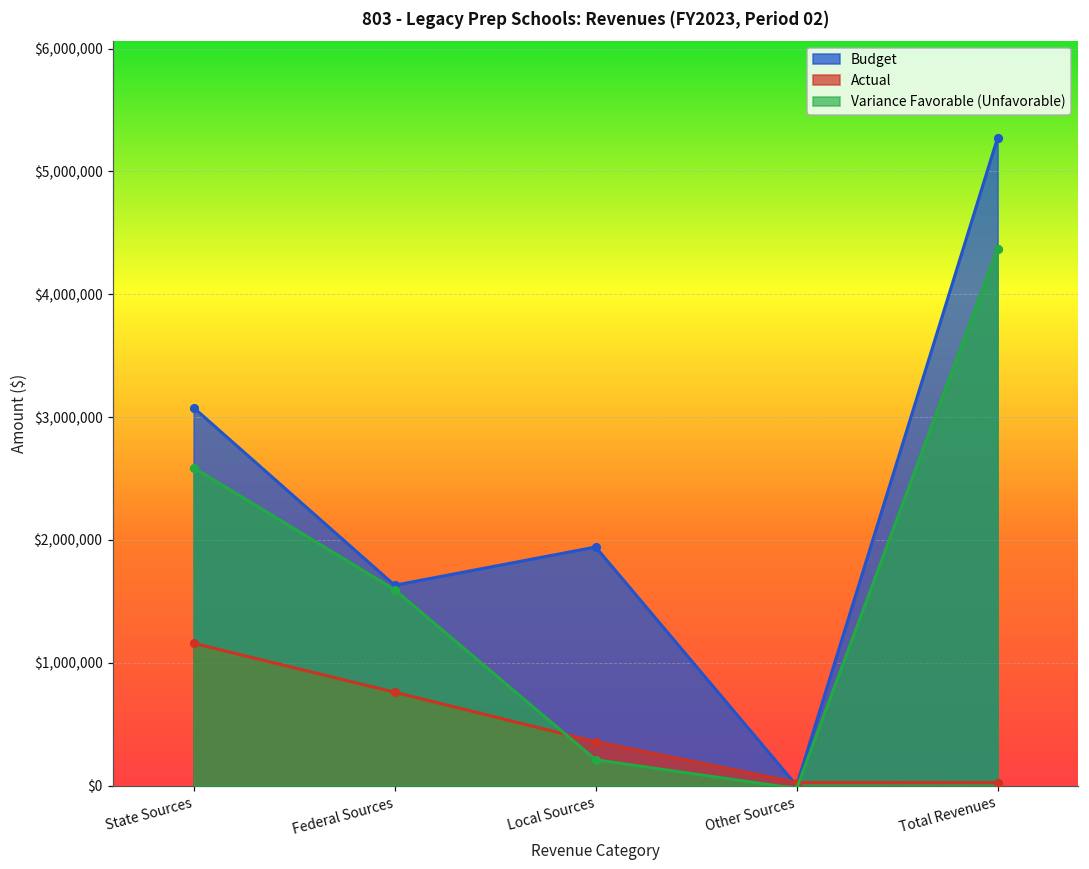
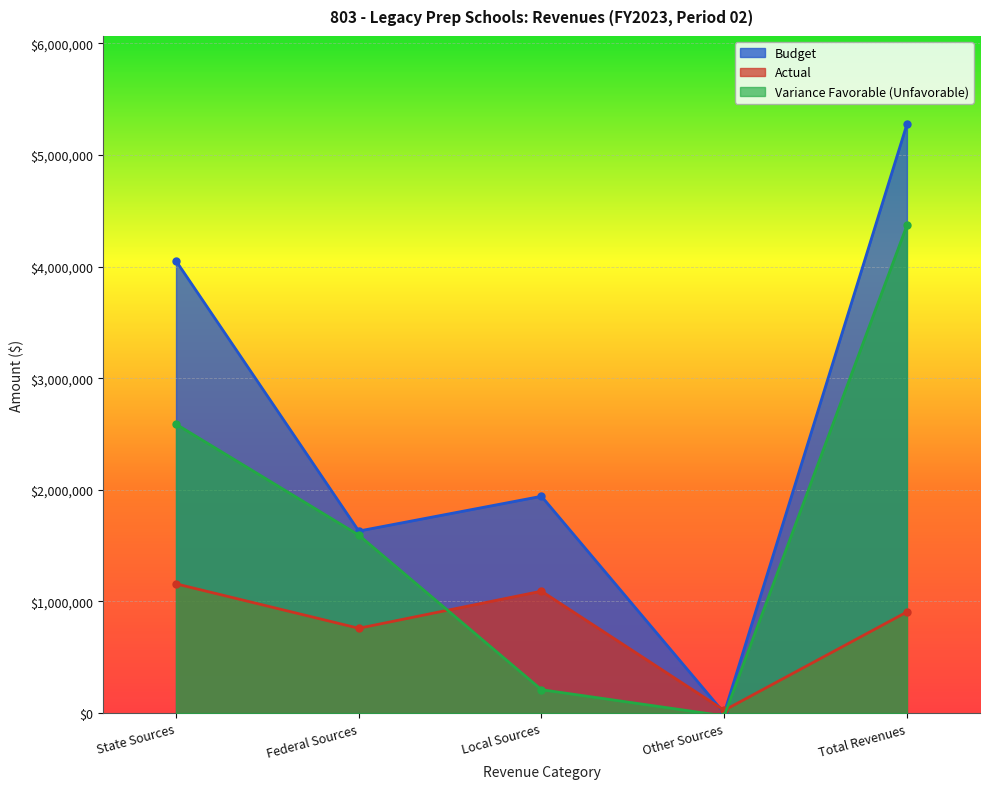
  {
    "Budget": {
-     "State Sources": "$3,080,000",
+     "State Sources": "$4,050,000",
      "Federal Sources": "$1,630,000",
      "Local Sources": "$1,940,000",
      "Total Revenues": "$5,270,000"
    },
    "Actual": {
      "State Sources": "$1,160,000",
      "Federal Sources": "$760,000",
-     "Local Sources": "$360,000",
+     "Local Sources": "$1,090,000",
      "Other Sources": "$20,000",
-     "Total Revenues": "$20,000"
+     "Total Revenues": "$910,000"
    }
  }
